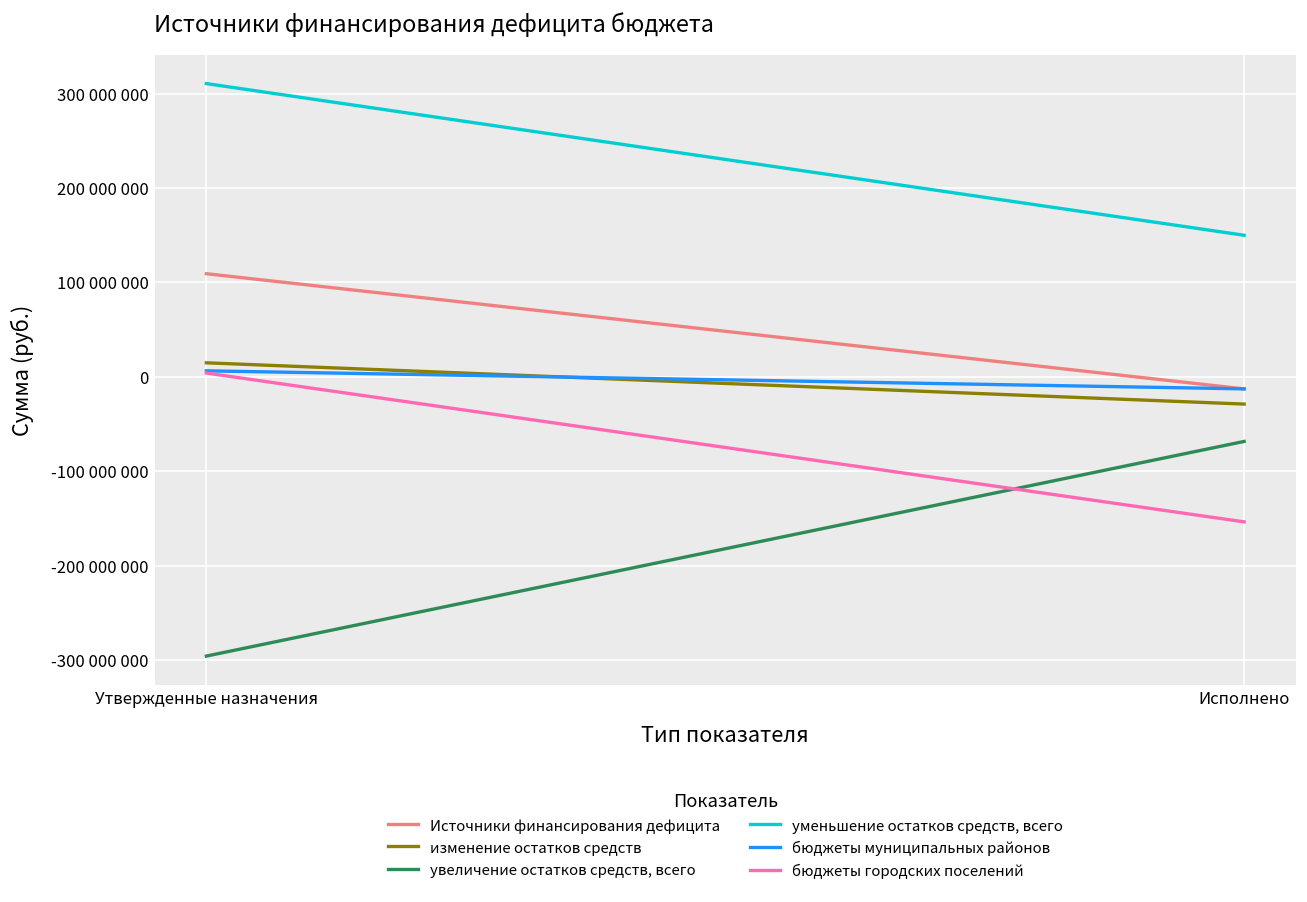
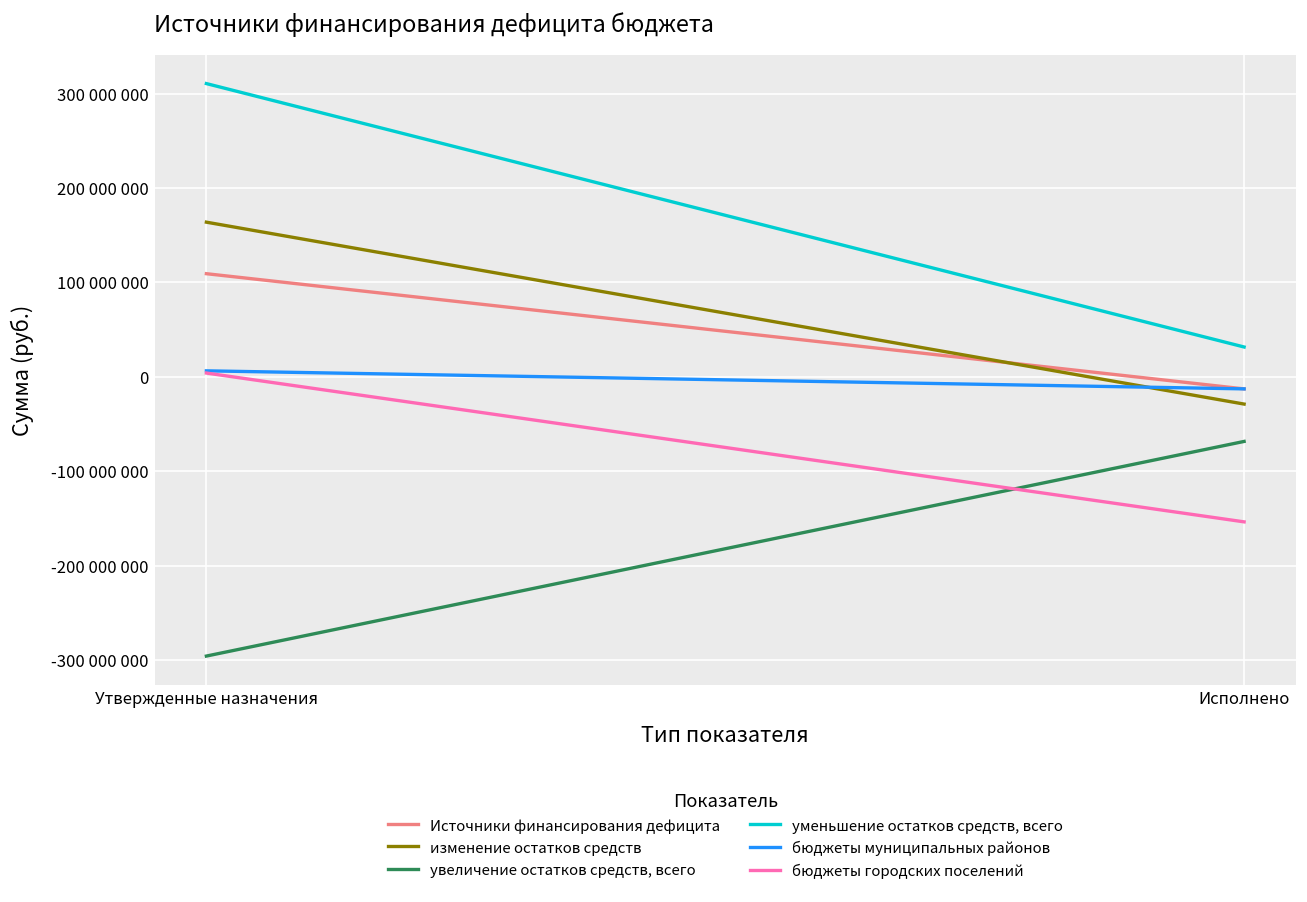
  {
    "изменение остатков средств": {
-     "Утвержденные назначения": 10000000,
+     "Утвержденные назначения": 160000000,
      "Исполнено": -30000000
    },
    "увеличение остатков средств, всего": {
      "Утвержденные назначения": -300000000,
      "Исполнено": -70000000
    },
    "уменьшение остатков средств, всего": {
      "Утвержденные назначения": 310000000,
-     "Исполнено": 150000000
+     "Исполнено": 30000000
    }
  }
